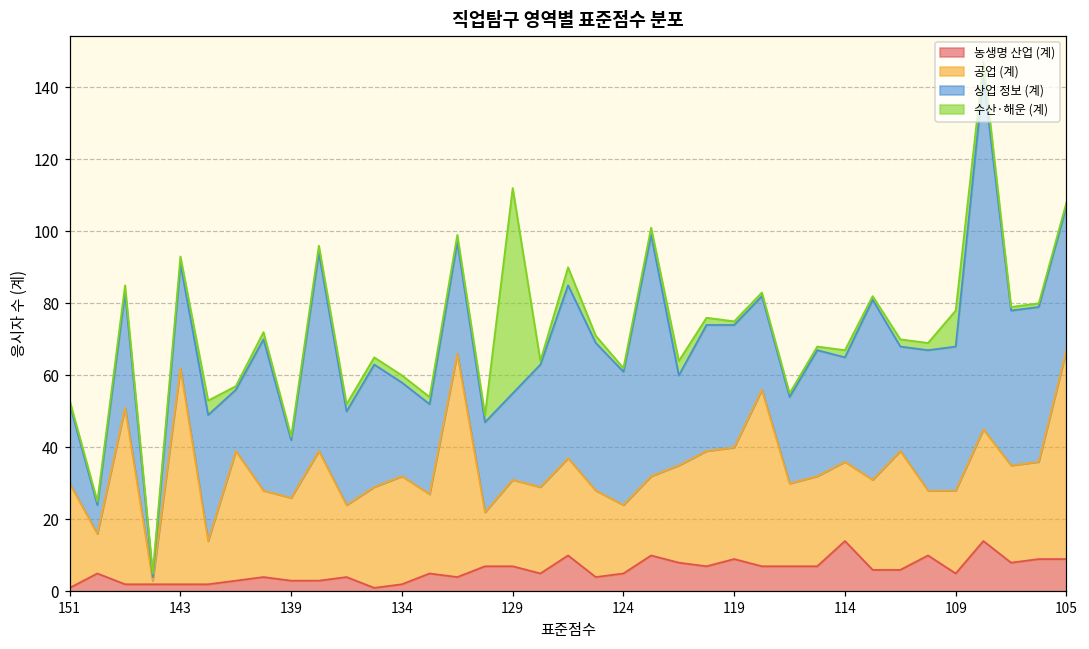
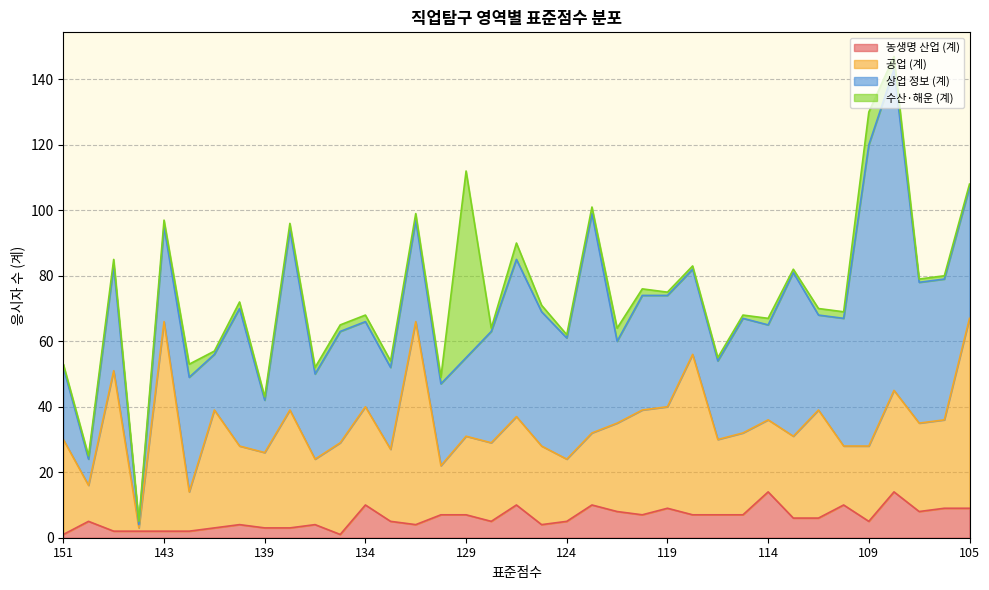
  {
    "농생명 산업 (계)": {
      "151": 1,
      "143": 2,
      "139": 3,
-     "134": 2,
+     "134": 10,
      "129": 7,
      "124": 5,
      "119": 9,
      "114": 14,
      "109": 5,
      "105": 9
    },
    "공업 (계)": {
      "151": 29,
-     "143": 60,
+     "143": 64,
      "139": 23,
      "134": 30,
      "129": 24,
      "124": 19,
      "119": 31,
      "114": 22,
      "109": 23,
      "105": 58
    },
    "상업 정보 (계)": {
      "151": 22,
      "143": 29,
      "139": 16,
      "134": 26,
      "129": 24,
      "124": 37,
      "119": 34,
      "114": 29,
-     "109": 40,
+     "109": 92,
      "105": 40
    },
    "수산·해운 (계)": {
      "151": 1,
      "143": 2,
      "139": 1,
      "134": 2,
      "129": 57,
      "124": 1,
      "119": 1,
      "114": 2,
      "109": 10,
      "105": 1
    }
  }
